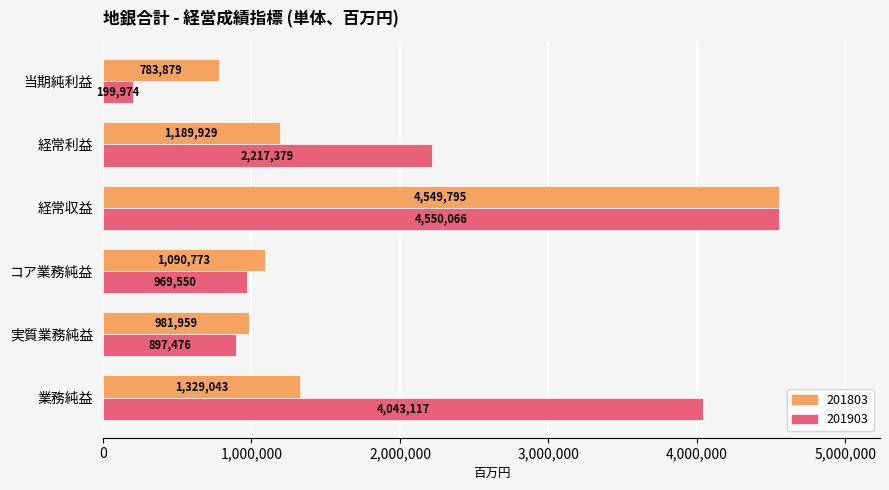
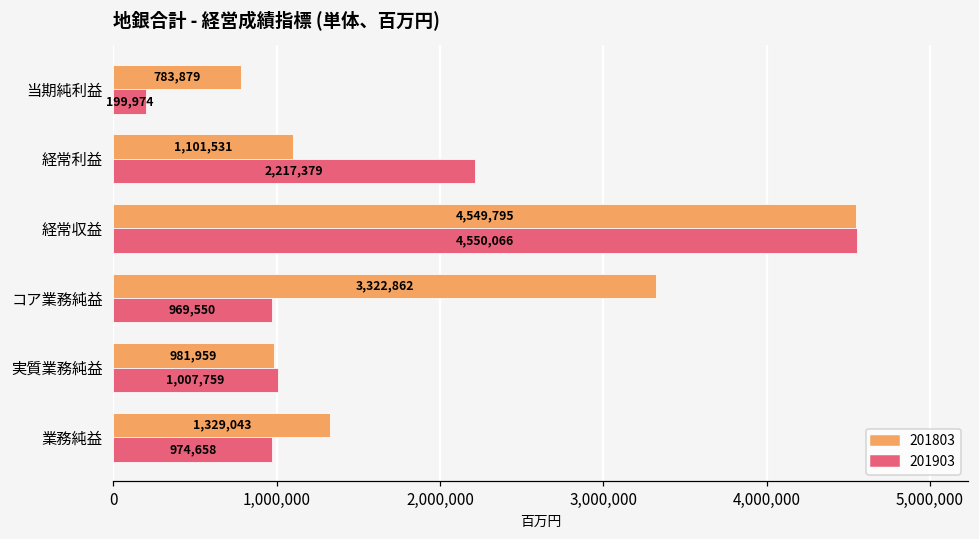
  {
    "201803": {
      "当期純利益": "783,879",
-     "経常利益": "1,189,929",
+     "経常利益": "1,101,531",
      "経常収益": "4,549,795",
-     "コア業務純益": "1,090,773",
+     "コア業務純益": "3,322,862",
      "実質業務純益": "981,959",
      "業務純益": "1,329,043"
    },
    "201903": {
      "当期純利益": "199,974",
      "経常利益": "2,217,379",
      "経常収益": "4,550,066",
      "コア業務純益": "969,550",
-     "実質業務純益": "897,476",
-     "業務純益": "4,043,117"
+     "実質業務純益": "1,007,759",
+     "業務純益": "974,658"
    }
  }
